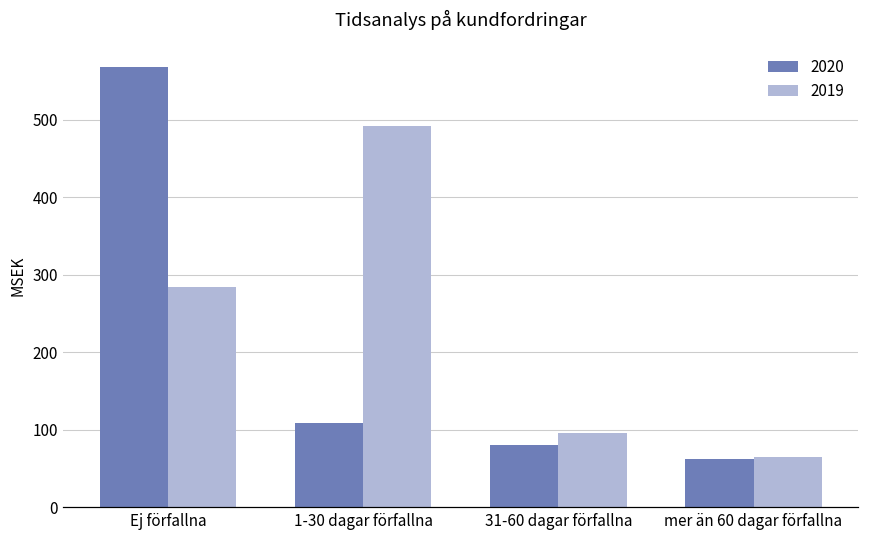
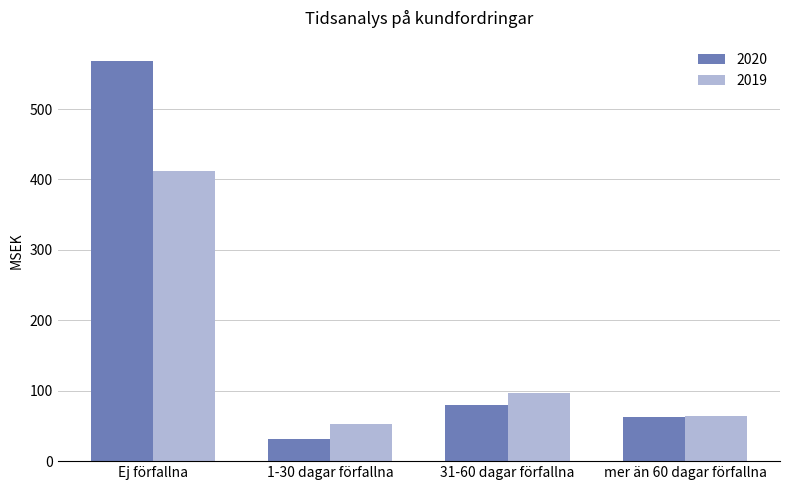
  {
    "2020": {
      "Ej förfallna": 570,
-     "1-30 dagar förfallna": 110,
+     "1-30 dagar förfallna": 30,
      "31-60 dagar förfallna": 80,
      "mer än 60 dagar förfallna": 60
    },
    "2019": {
-     "Ej förfallna": 280,
-     "1-30 dagar förfallna": 490,
+     "Ej förfallna": 410,
+     "1-30 dagar förfallna": 50,
      "31-60 dagar förfallna": 100,
      "mer än 60 dagar förfallna": 60
    }
  }
